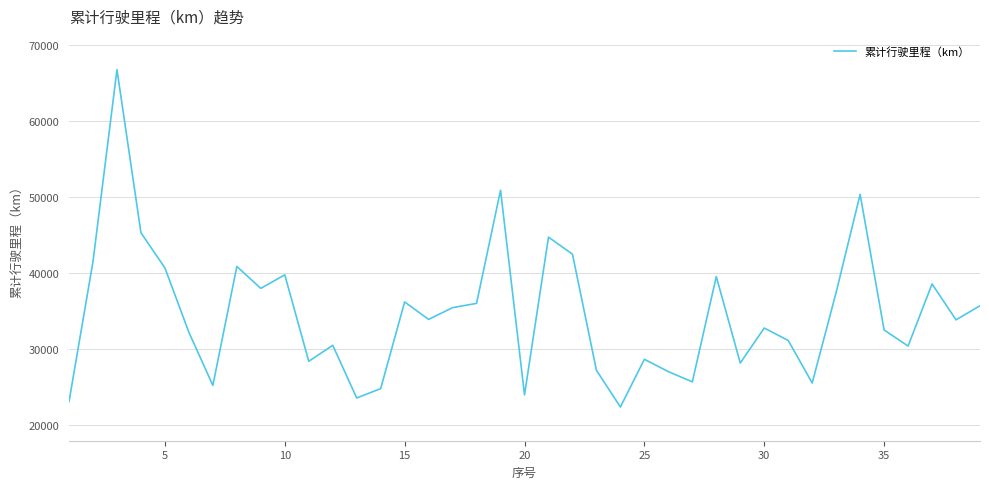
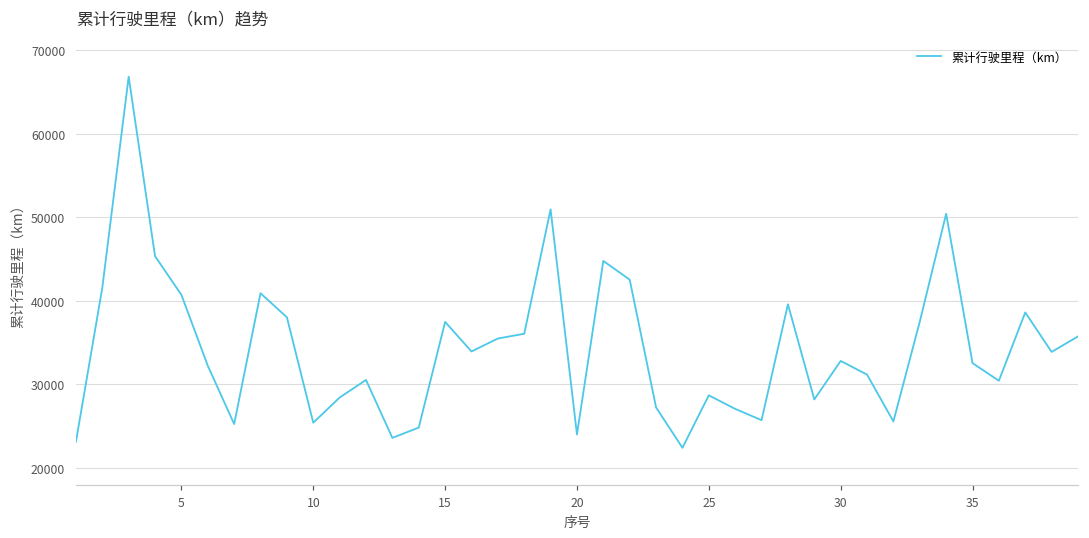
  {
    "5": 41000,
-   "10": 40000,
-   "15": 36000,
+   "10": 25000,
+   "15": 37000,
    "20": 24000,
    "25": 29000,
    "30": 33000,
    "35": 33000
  }
